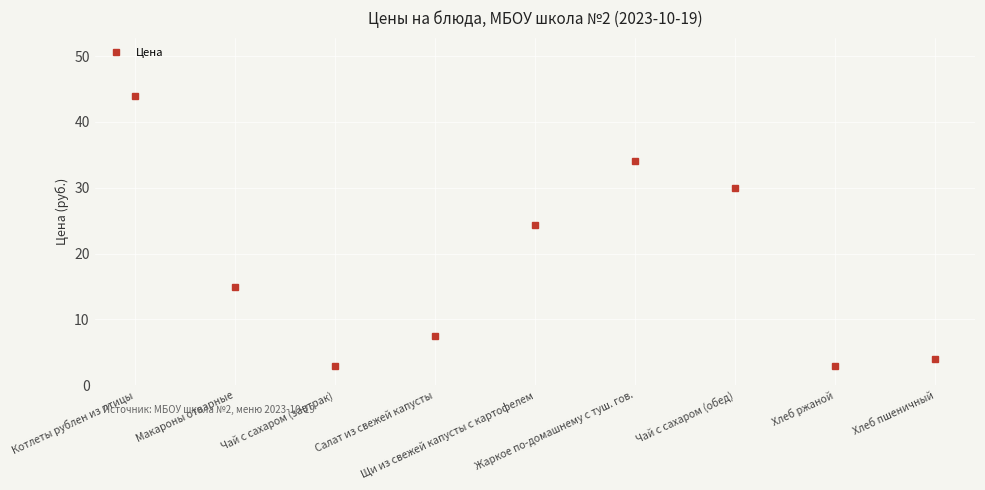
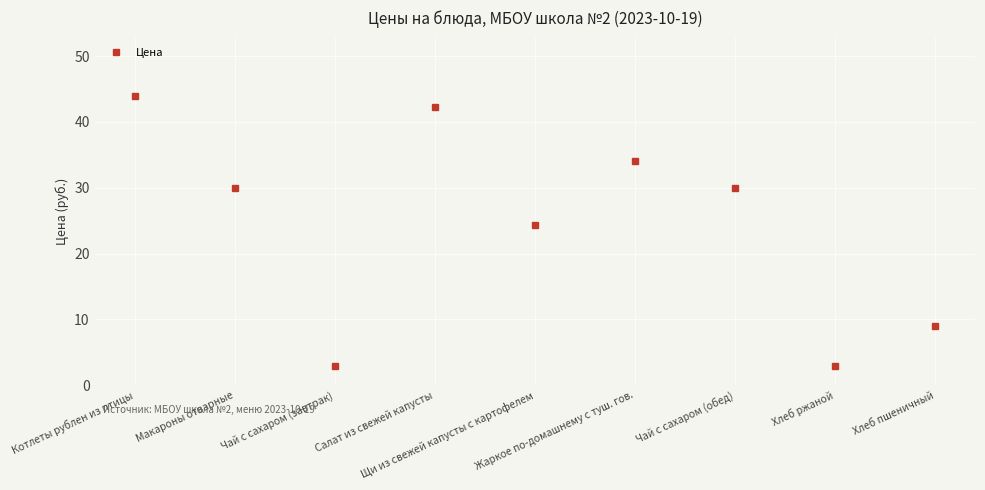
  {
    "Котлеты рублен из птицы": 44,
-   "Макароны отварные": 15,
+   "Макароны отварные": 30,
    "Чай с сахаром (завтрак)": 3,
-   "Салат из свежей капусты": 8,
+   "Салат из свежей капусты": 42,
    "Щи из свежей капусты с картофелем": 24,
    "Жаркое по-домашнему с туш. гов.": 34,
    "Чай с сахаром (обед)": 30,
    "Хлеб ржаной": 3,
-   "Хлеб пшеничный": 4
+   "Хлеб пшеничный": 9
  }
